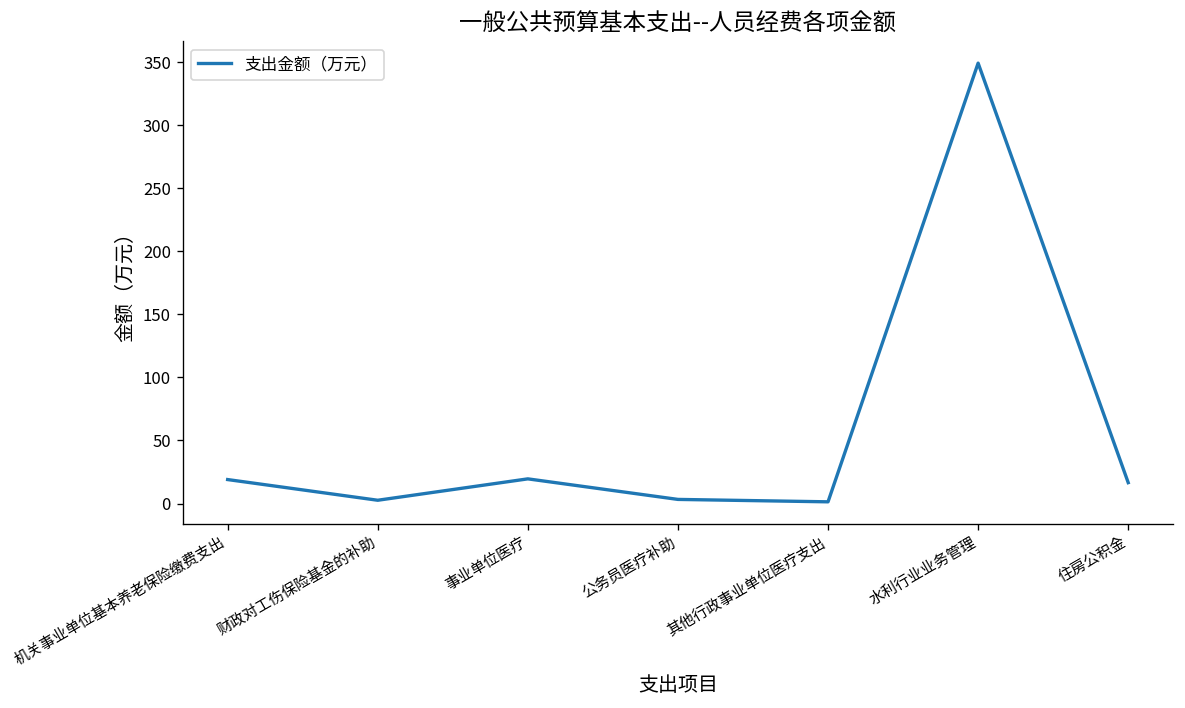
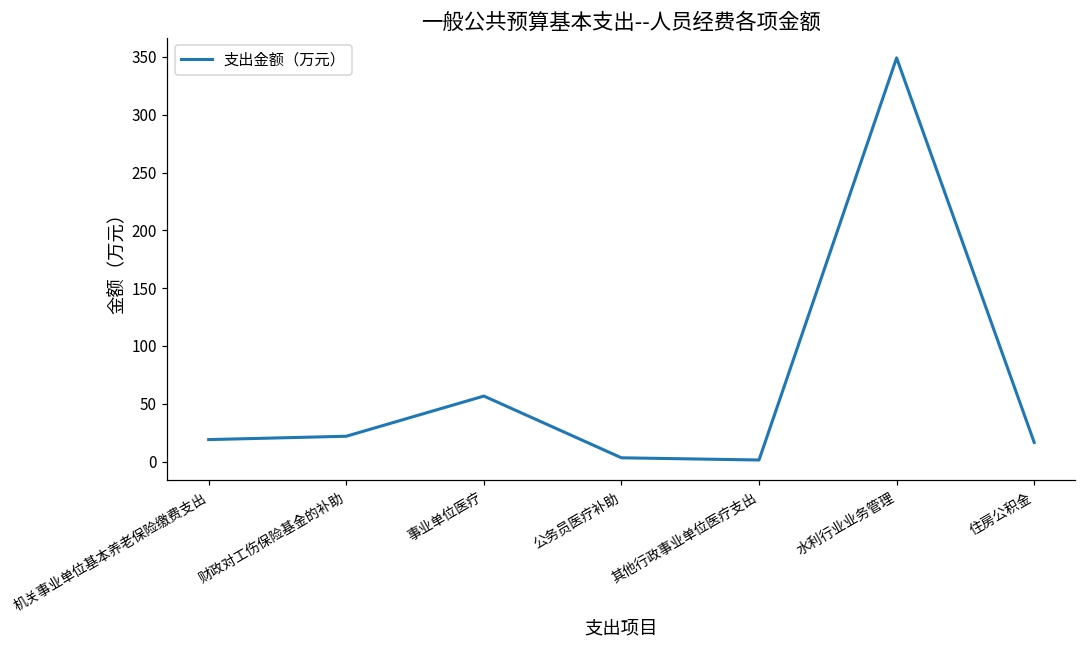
  {
    "机关事业单位基本养老保险缴费支出": 19,
-   "财政对工伤保险基金的补助": 3,
-   "事业单位医疗": 20,
+   "财政对工伤保险基金的补助": 22,
+   "事业单位医疗": 57,
    "公务员医疗补助": 3,
    "其他行政事业单位医疗支出": 1,
    "水利行业业务管理": 349,
    "住房公积金": 17
  }
